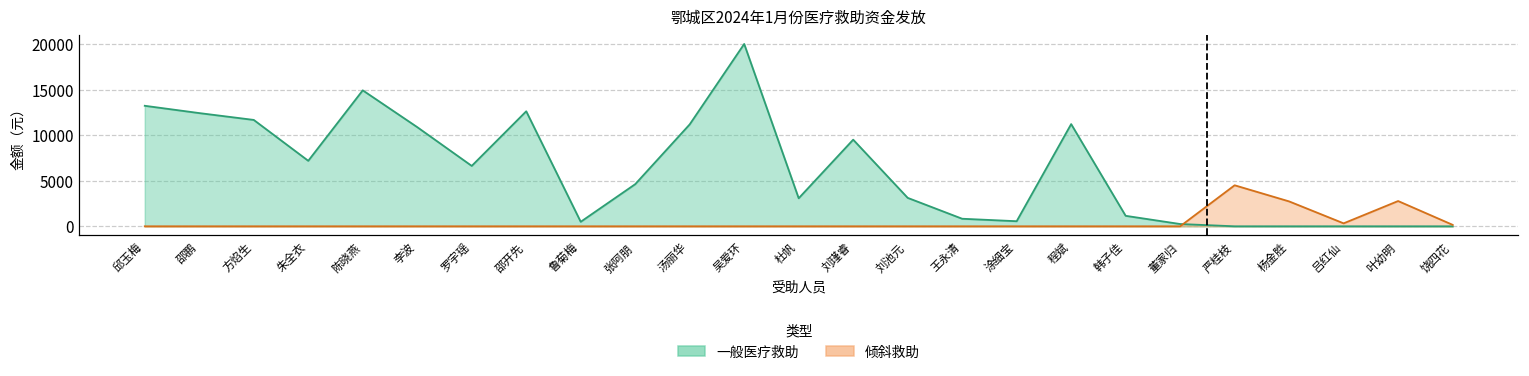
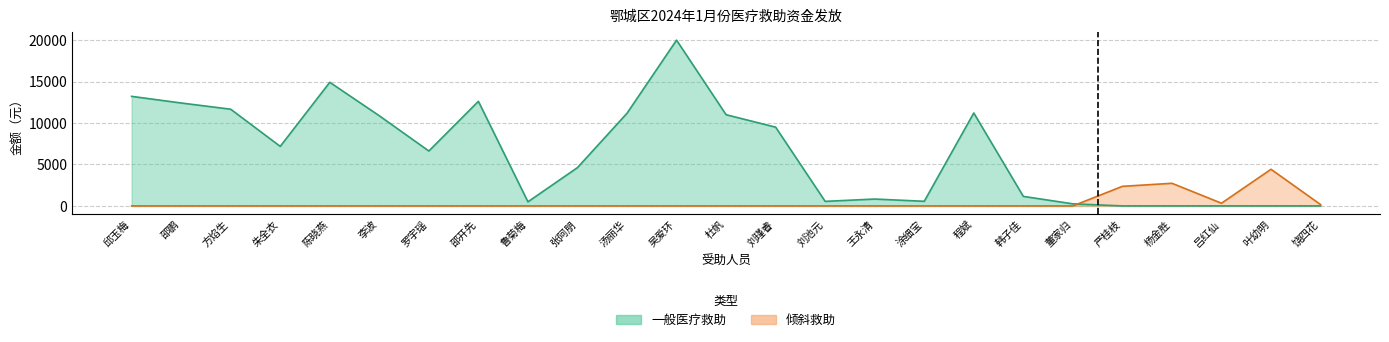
  {
    "一般医疗救助": {
      "邱玉梅": 13000,
      "邵鹏": 12000,
      "方焰生": 12000,
      "朱全衣": 7000,
      "陈晓燕": 15000,
      "李波": 11000,
      "罗宇瑶": 7000,
      "邵开先": 13000,
      "鲁菊梅": 0,
      "张阿朋": 5000,
      "汤丽华": 11000,
      "吴爱环": 20000,
-     "杜帆": 3000,
+     "杜帆": 11000,
      "刘瑾睿": 10000,
-     "刘池元": 3000,
+     "刘池元": 1000,
      "王永清": 1000,
      "涂细宝": 1000,
      "程斌": 11000,
      "韩子佳": 1000,
      "严桂枝": 0,
      "杨金胜": 0,
      "吕红仙": 0,
      "叶幼明": 0
    },
    "倾斜救助": {
      "邱玉梅": 0,
      "邵鹏": 0,
      "方焰生": 0,
      "朱全衣": 0,
      "陈晓燕": 0,
      "李波": 0,
      "罗宇瑶": 0,
      "邵开先": 0,
      "鲁菊梅": 0,
      "张阿朋": 0,
      "汤丽华": 0,
      "吴爱环": 0,
      "杜帆": 0,
      "刘瑾睿": 0,
      "刘池元": 0,
      "王永清": 0,
      "涂细宝": 0,
      "程斌": 0,
      "韩子佳": 0,
-     "严桂枝": 5000,
+     "严桂枝": 2000,
      "杨金胜": 3000,
      "吕红仙": 0,
-     "叶幼明": 3000
+     "叶幼明": 4000
    }
  }
